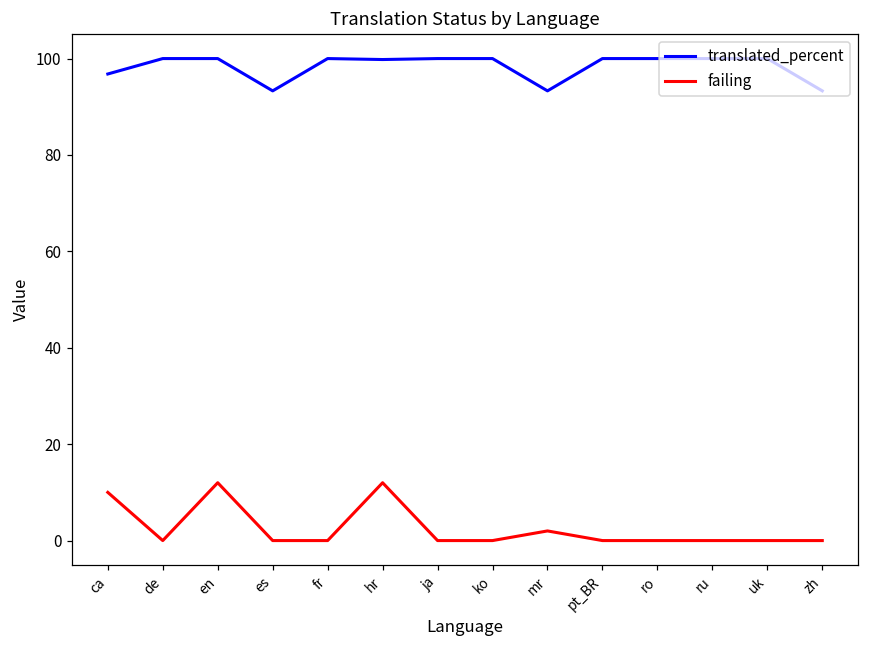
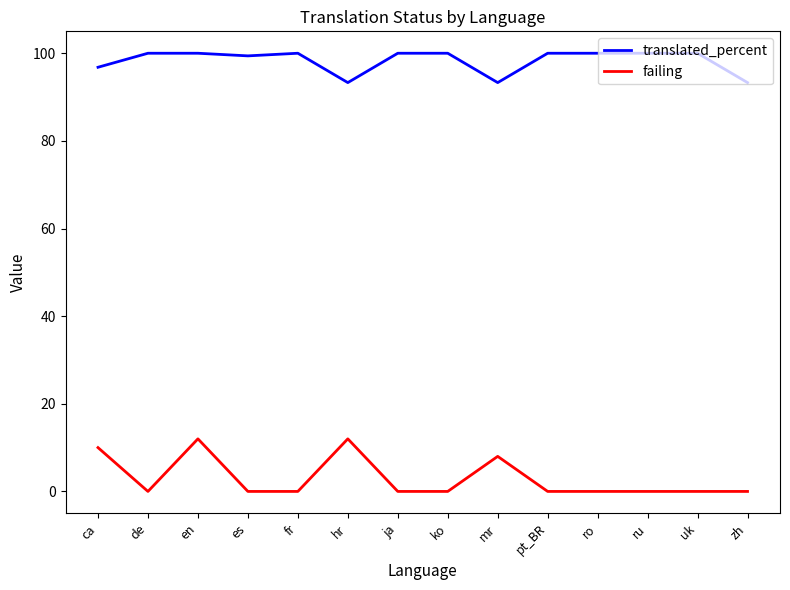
  {
    "translated_percent": {
      "ca": 97,
      "de": 100,
      "en": 100,
-     "es": 93,
+     "es": 99,
      "fr": 100,
-     "hr": 100,
+     "hr": 93,
      "ja": 100,
      "ko": 100,
      "mr": 93,
      "pt_BR": 100,
      "ro": 100
    },
    "failing": {
      "ca": 10,
      "de": 0,
      "en": 12,
      "es": 0,
      "fr": 0,
      "hr": 12,
      "ja": 0,
      "ko": 0,
-     "mr": 2,
+     "mr": 8,
      "pt_BR": 0,
      "ro": 0,
      "ru": 0,
      "uk": 0,
      "zh": 0
    }
  }
